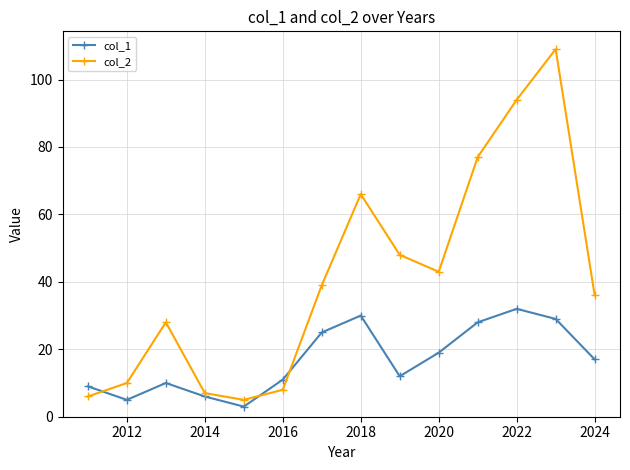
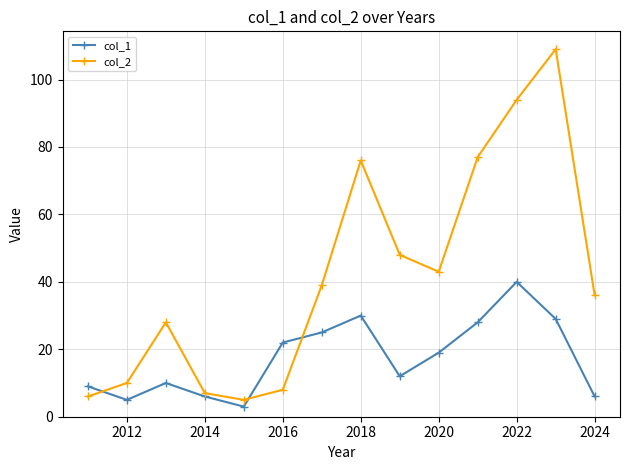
  {
    "col_1": {
      "2012": 5,
      "2014": 6,
-     "2016": 11,
+     "2016": 22,
      "2018": 30,
      "2020": 19,
-     "2022": 32,
-     "2024": 17
+     "2022": 40,
+     "2024": 6
    },
    "col_2": {
      "2012": 10,
      "2014": 7,
      "2016": 8,
-     "2018": 66,
+     "2018": 76,
      "2020": 43,
      "2022": 94,
      "2024": 36
    }
  }
